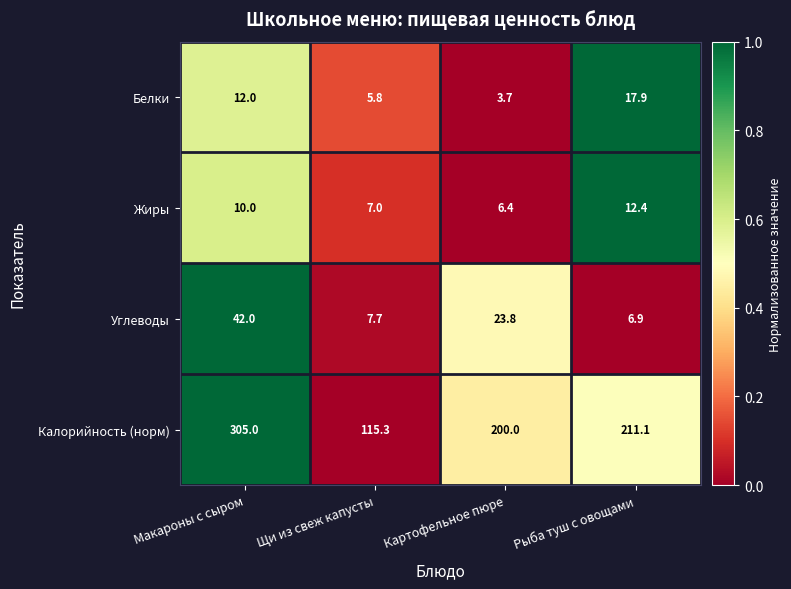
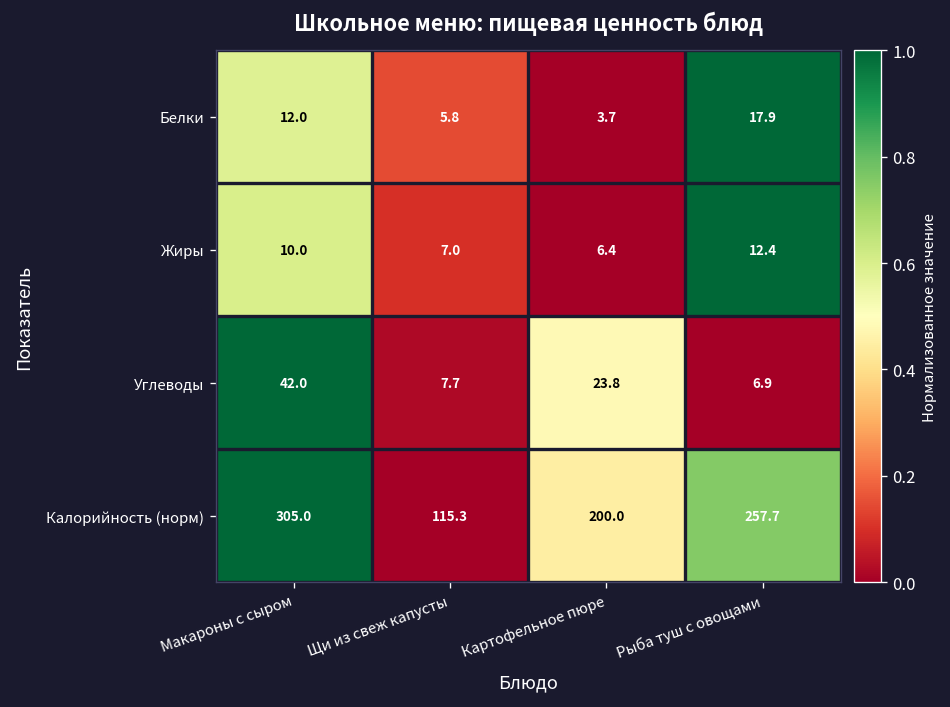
  {
    "Белки": {
      "Макароны с сыром": 12.0,
      "Щи из свеж капусты": 5.8,
      "Картофельное пюре": 3.7,
      "Рыба туш с овощами": 17.9
    },
    "Жиры": {
      "Макароны с сыром": 10.0,
      "Щи из свеж капусты": 7.0,
      "Картофельное пюре": 6.4,
      "Рыба туш с овощами": 12.4
    },
    "Углеводы": {
      "Макароны с сыром": 42.0,
      "Щи из свеж капусты": 7.7,
      "Картофельное пюре": 23.8,
      "Рыба туш с овощами": 6.9
    },
    "Калорийность (норм)": {
      "Макароны с сыром": 305.0,
      "Щи из свеж капусты": 115.3,
      "Картофельное пюре": 200.0,
-     "Рыба туш с овощами": 211.1
+     "Рыба туш с овощами": 257.7
    }
  }
